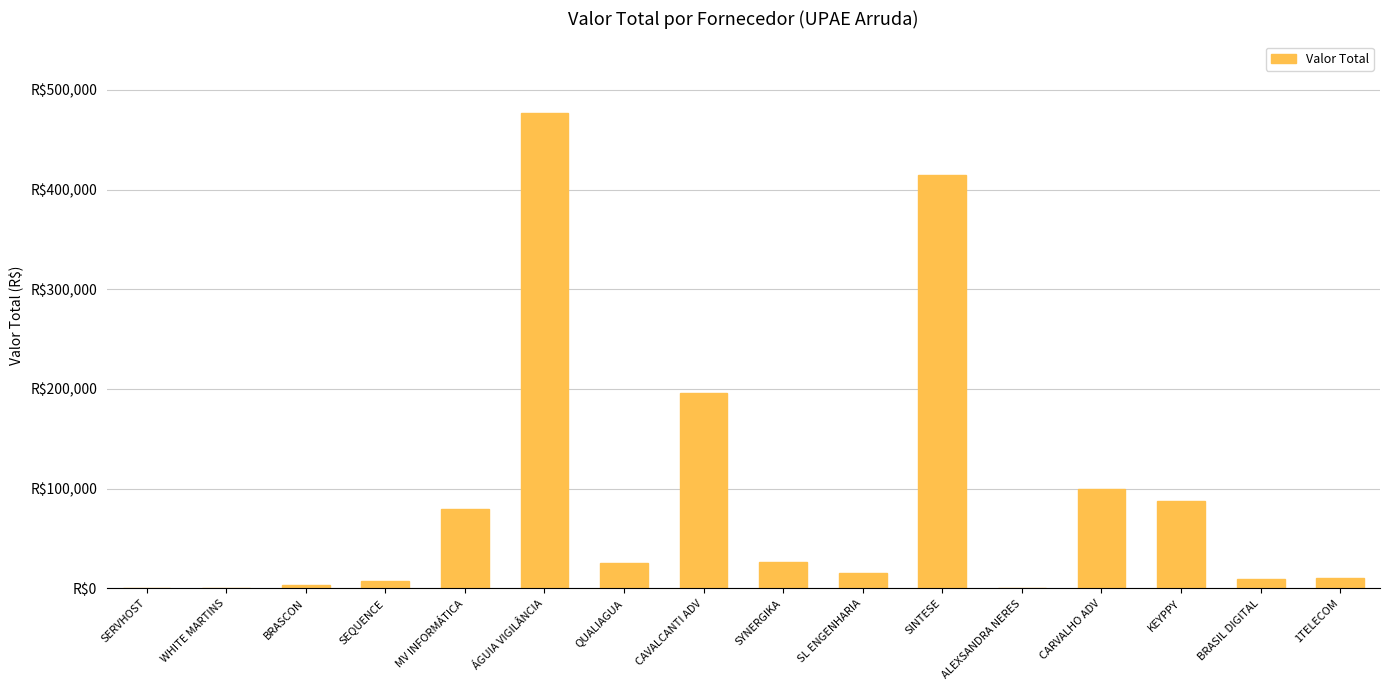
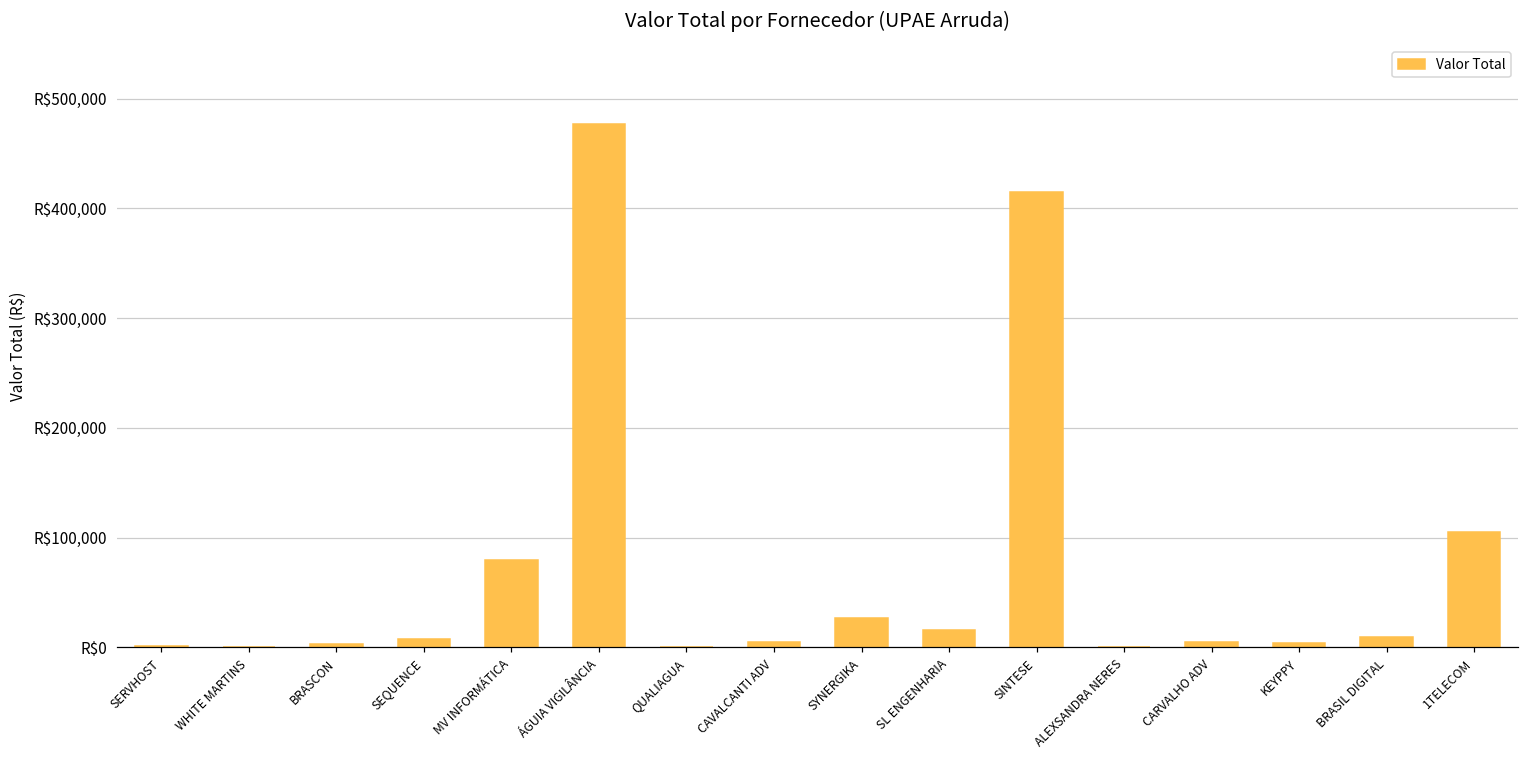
  {
    "BRASCON": "R$0",
    "SEQUENCE": "R$10,000",
    "MV INFORMÁTICA": "R$80,000",
    "ÁGUIA VIGILÂNCIA": "R$480,000",
-   "QUALIAGUA": "R$30,000",
-   "CAVALCANTI ADV": "R$200,000",
+   "QUALIAGUA": "R$0",
+   "CAVALCANTI ADV": "R$10,000",
    "SYNERGIKA": "R$30,000",
    "SL ENGENHARIA": "R$20,000",
    "SINTESE": "R$410,000",
-   "CARVALHO ADV": "R$100,000",
-   "KEYPPY": "R$90,000",
+   "CARVALHO ADV": "R$10,000",
+   "KEYPPY": "R$0",
    "BRASIL DIGITAL": "R$10,000",
-   "1TELECOM": "R$10,000"
+   "1TELECOM": "R$110,000"
  }
